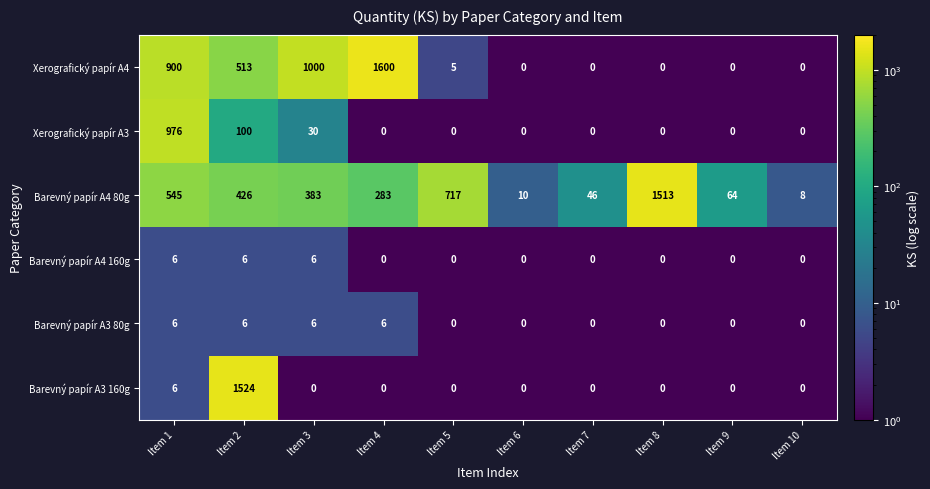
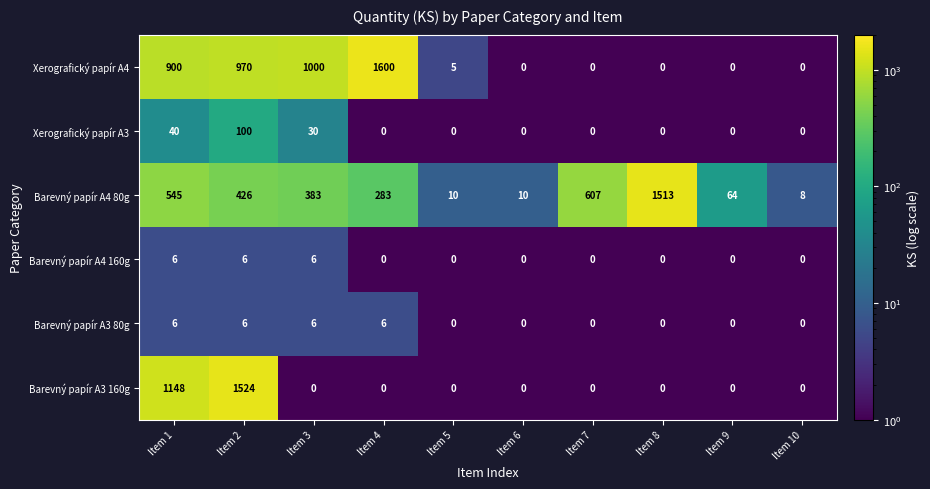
  {
    "Xerografický papír A4": {
      "Item 1": 900,
-     "Item 2": 513,
+     "Item 2": 970,
      "Item 3": 1000,
      "Item 4": 1600,
      "Item 5": 5,
      "Item 6": 0,
      "Item 7": 0,
      "Item 8": 0,
      "Item 9": 0,
      "Item 10": 0
    },
    "Xerografický papír A3": {
-     "Item 1": 976,
+     "Item 1": 40,
      "Item 2": 100,
      "Item 3": 30,
      "Item 4": 0,
      "Item 5": 0,
      "Item 6": 0,
      "Item 7": 0,
      "Item 8": 0,
      "Item 9": 0,
      "Item 10": 0
    },
    "Barevný papír A4 80g": {
      "Item 1": 545,
      "Item 2": 426,
      "Item 3": 383,
      "Item 4": 283,
-     "Item 5": 717,
+     "Item 5": 10,
      "Item 6": 10,
-     "Item 7": 46,
+     "Item 7": 607,
      "Item 8": 1513,
      "Item 9": 64,
      "Item 10": 8
    },
    "Barevný papír A4 160g": {
      "Item 1": 6,
      "Item 2": 6,
      "Item 3": 6,
      "Item 4": 0,
      "Item 5": 0,
      "Item 6": 0,
      "Item 7": 0,
      "Item 8": 0,
      "Item 9": 0,
      "Item 10": 0
    },
    "Barevný papír A3 80g": {
      "Item 1": 6,
      "Item 2": 6,
      "Item 3": 6,
      "Item 4": 6,
      "Item 5": 0,
      "Item 6": 0,
      "Item 7": 0,
      "Item 8": 0,
      "Item 9": 0,
      "Item 10": 0
    },
    "Barevný papír A3 160g": {
-     "Item 1": 6,
+     "Item 1": 1148,
      "Item 2": 1524,
      "Item 3": 0,
      "Item 4": 0,
      "Item 5": 0,
      "Item 6": 0,
      "Item 7": 0,
      "Item 8": 0,
      "Item 9": 0,
      "Item 10": 0
    }
  }
